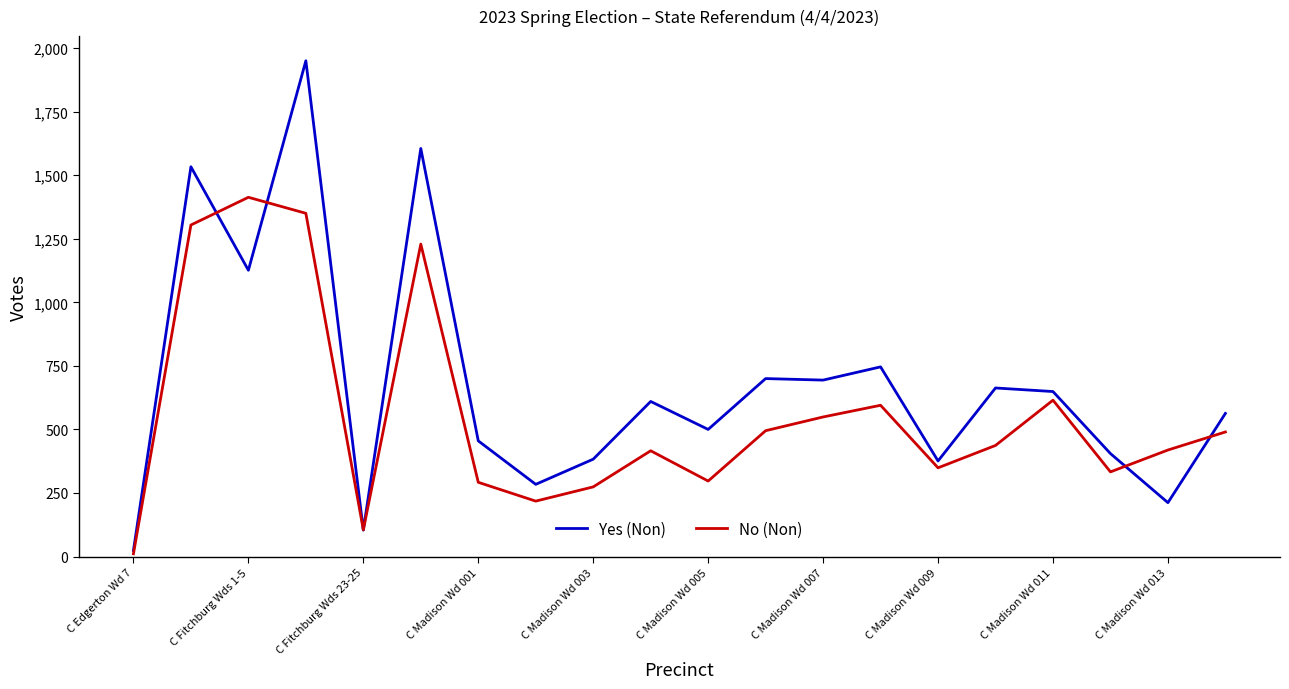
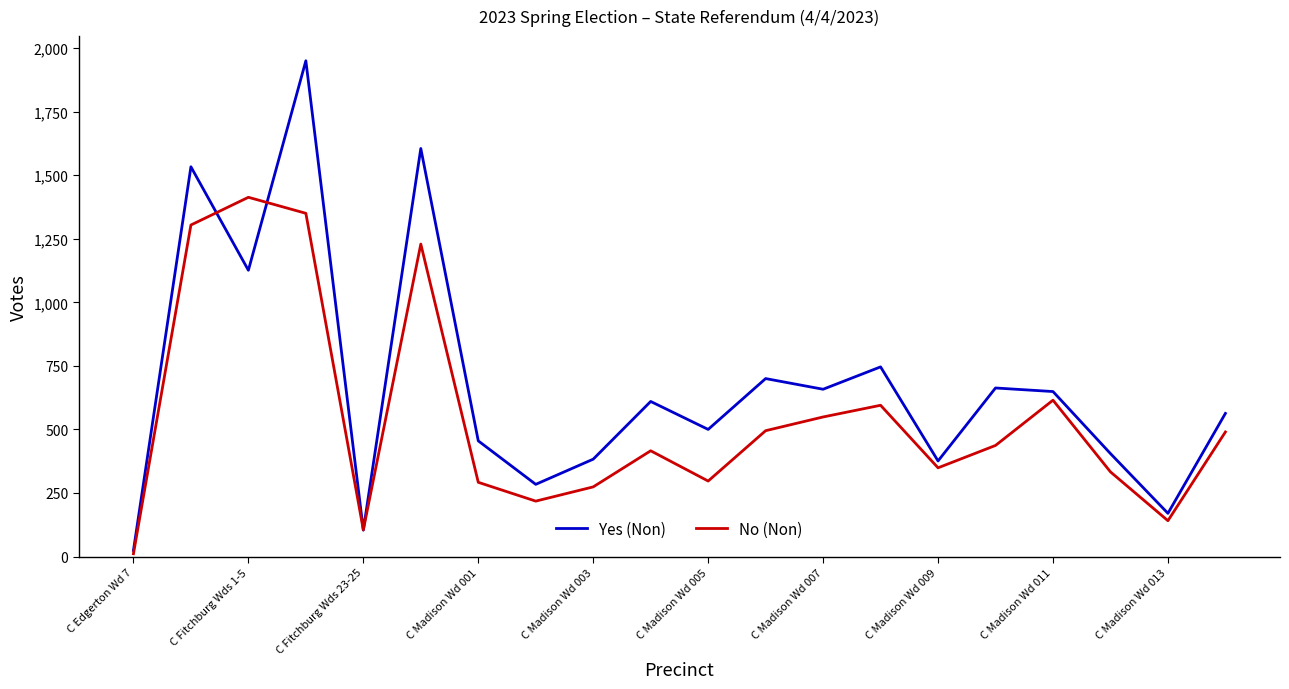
  {
    "Yes (Non)": {
      "C Edgerton Wd 7": "20",
      "C Fitchburg Wds 1-5": "1,130",
      "C Madison Wd 001": "460",
      "C Madison Wd 003": "380",
      "C Madison Wd 005": "500",
-     "C Madison Wd 007": "690",
+     "C Madison Wd 007": "660",
      "C Madison Wd 009": "380",
      "C Madison Wd 011": "650",
-     "C Madison Wd 013": "210"
+     "C Madison Wd 013": "170"
    },
    "No (Non)": {
      "C Edgerton Wd 7": "10",
      "C Fitchburg Wds 1-5": "1,410",
      "C Madison Wd 001": "290",
      "C Madison Wd 003": "270",
      "C Madison Wd 005": "300",
      "C Madison Wd 007": "550",
      "C Madison Wd 009": "350",
      "C Madison Wd 011": "620",
-     "C Madison Wd 013": "420"
+     "C Madison Wd 013": "140"
    }
  }
